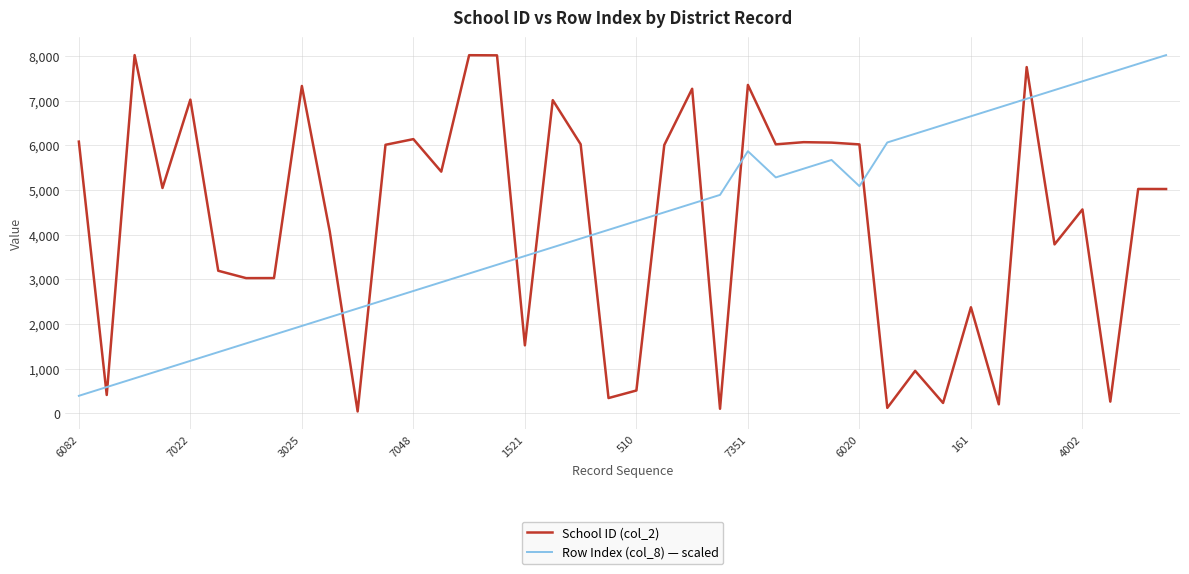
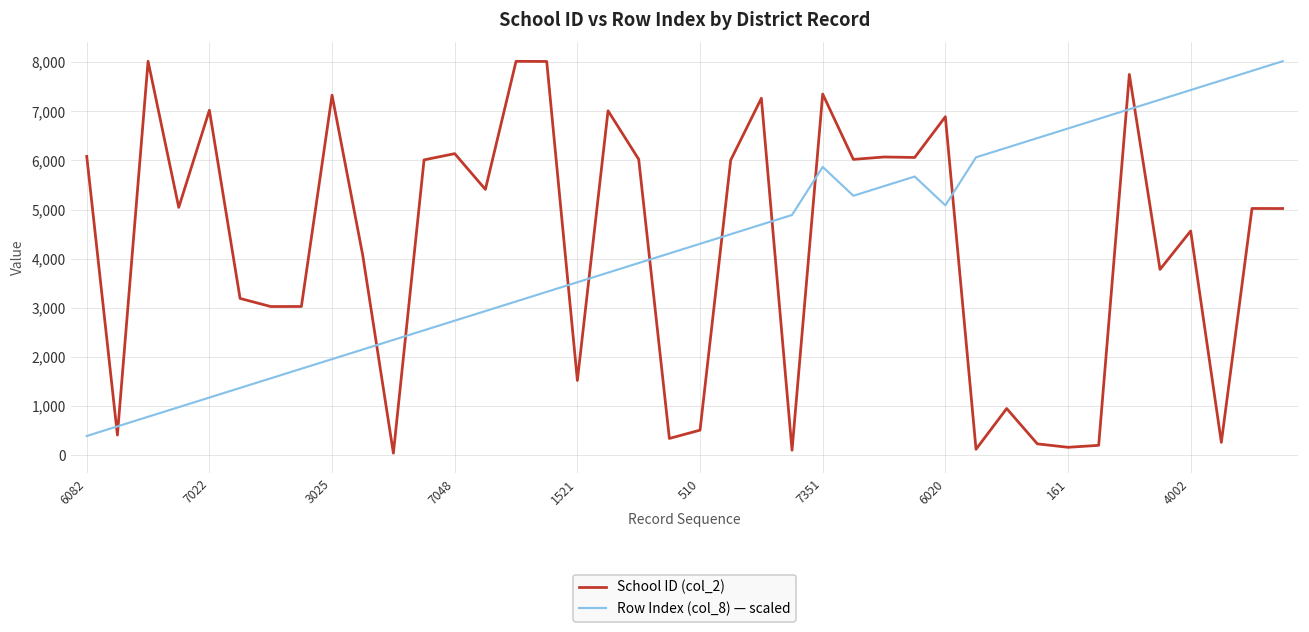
  {
    "School ID (col_2)": {
      "6082": "6,100",
      "7022": "7,000",
      "3025": "7,300",
      "7048": "6,100",
      "1521": "1,500",
      "510": "500",
      "7351": "7,400",
-     "6020": "6,000",
-     "161": "2,400",
+     "6020": "6,900",
+     "161": "200",
      "4002": "4,600"
    },
    "Row Index (col_8) — scaled": {
      "6082": "400",
      "7022": "1,200",
      "3025": "2,000",
      "7048": "2,700",
      "1521": "3,500",
      "510": "4,300",
      "7351": "5,900",
      "6020": "5,100",
      "161": "6,600",
      "4002": "7,400"
    }
  }
